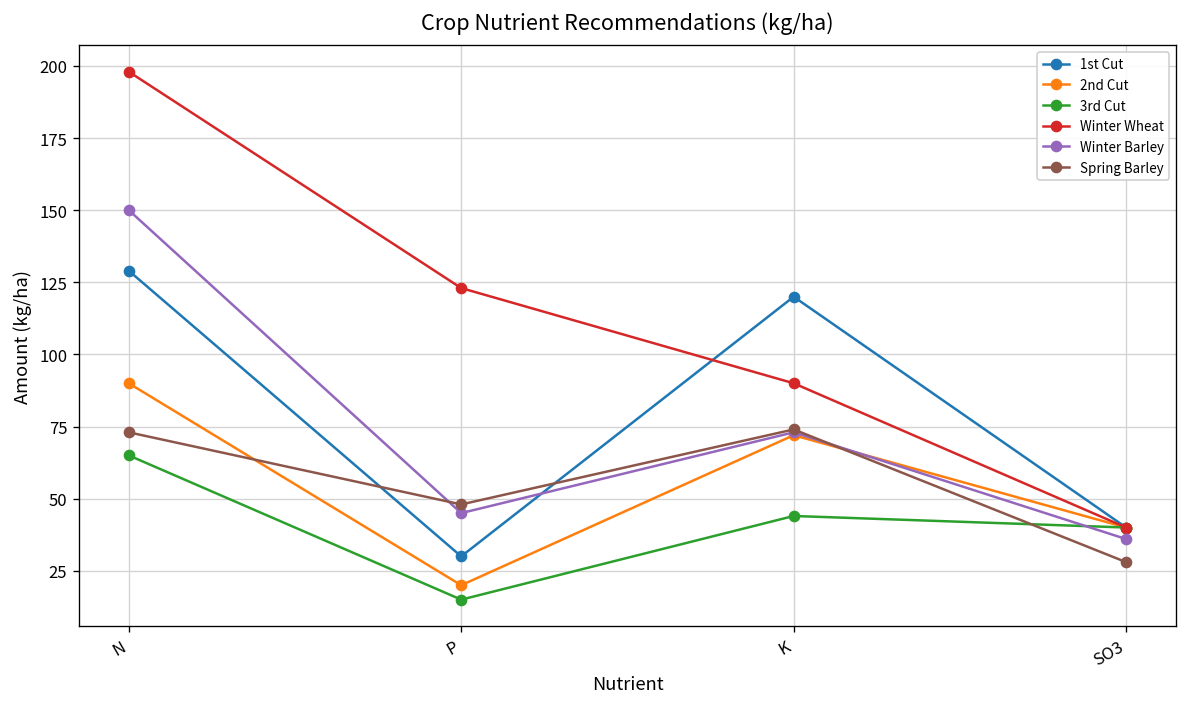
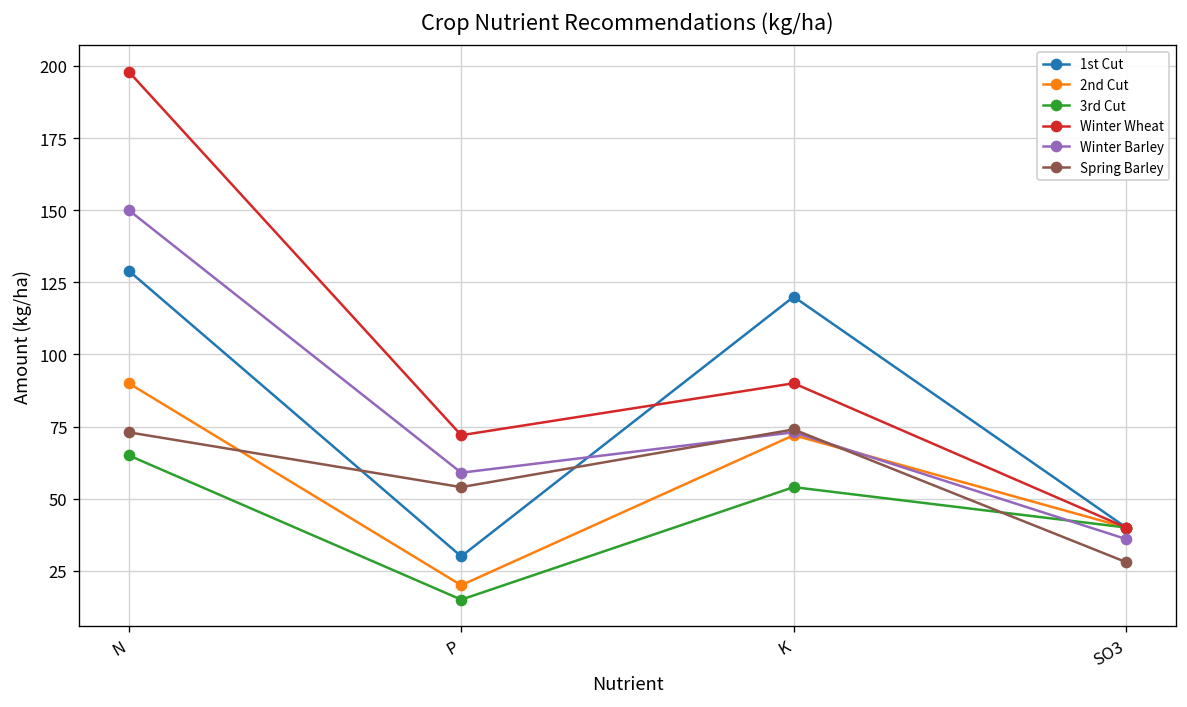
  {
    "1st Cut": {
      "N": 129,
      "P": 30,
      "K": 120
    },
    "2nd Cut": {
      "N": 90,
      "P": 20
    },
    "3rd Cut": {
      "N": 65,
      "P": 15,
-     "K": 44
+     "K": 54
    },
    "Winter Wheat": {
      "N": 198,
-     "P": 123,
+     "P": 72,
      "K": 90
    },
    "Winter Barley": {
      "N": 150,
-     "P": 45,
+     "P": 59,
      "SO3": 36
    },
    "Spring Barley": {
      "N": 73,
-     "P": 48,
+     "P": 54,
      "SO3": 28
    }
  }
